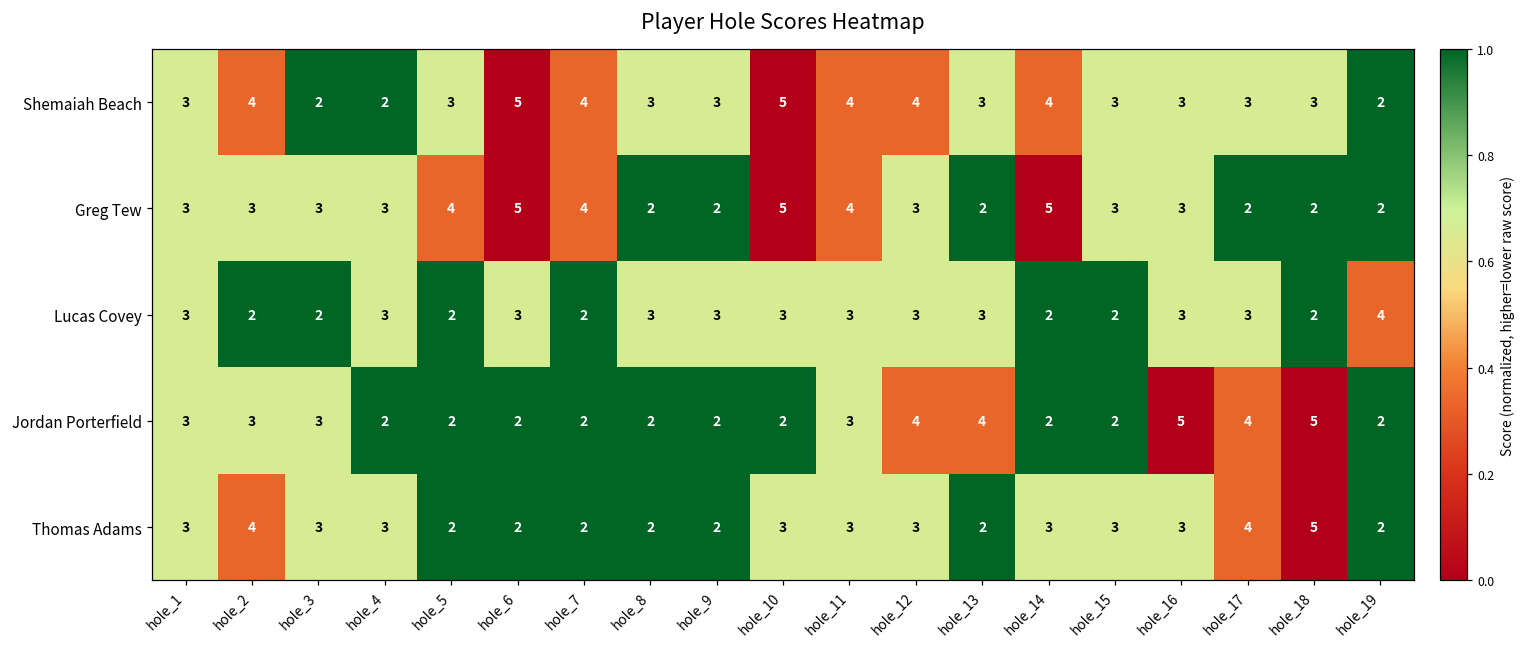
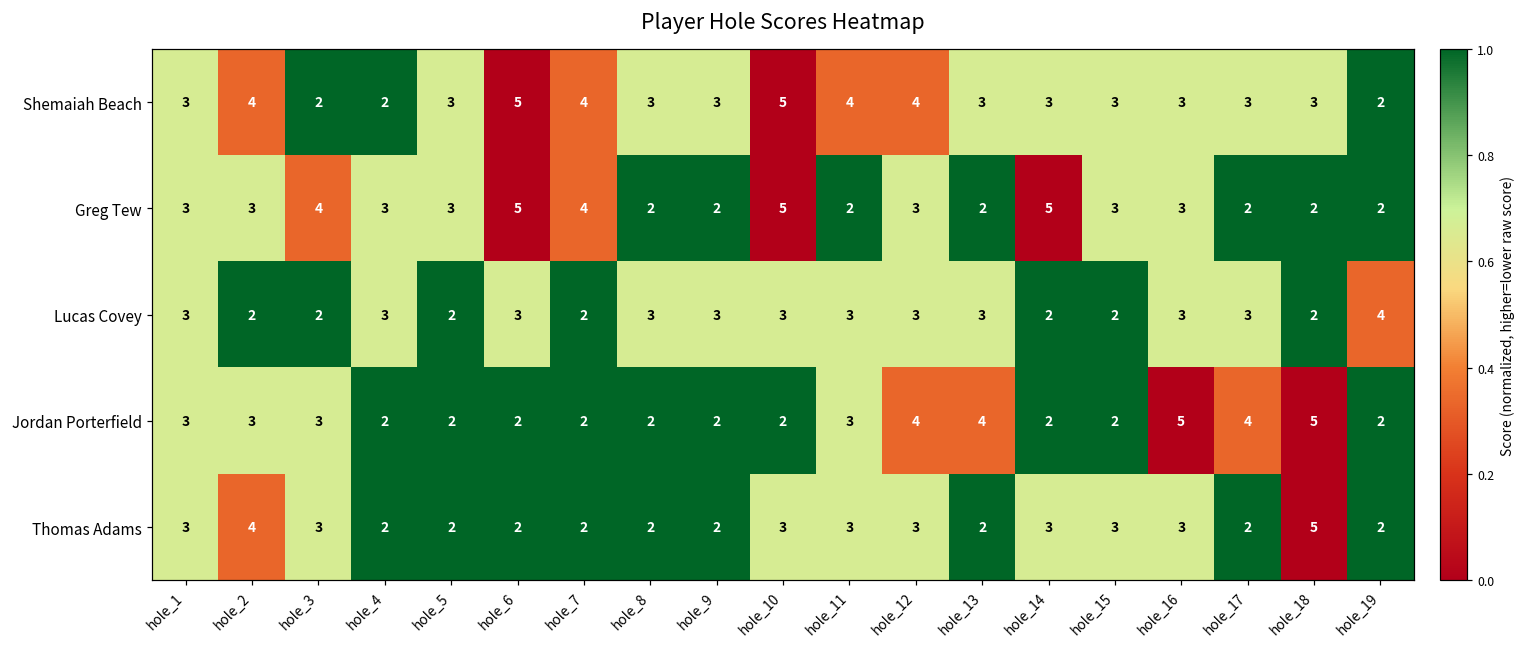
  {
    "Shemaiah Beach": {
      "hole_1": 3,
      "hole_2": 4,
      "hole_3": 2,
      "hole_4": 2,
      "hole_5": 3,
      "hole_6": 5,
      "hole_7": 4,
      "hole_8": 3,
      "hole_9": 3,
      "hole_10": 5,
      "hole_11": 4,
      "hole_12": 4,
      "hole_13": 3,
-     "hole_14": 4,
+     "hole_14": 3,
      "hole_15": 3,
      "hole_16": 3,
      "hole_17": 3,
      "hole_18": 3,
      "hole_19": 2
    },
    "Greg Tew": {
      "hole_1": 3,
      "hole_2": 3,
-     "hole_3": 3,
+     "hole_3": 4,
      "hole_4": 3,
-     "hole_5": 4,
+     "hole_5": 3,
      "hole_6": 5,
      "hole_7": 4,
      "hole_8": 2,
      "hole_9": 2,
      "hole_10": 5,
-     "hole_11": 4,
+     "hole_11": 2,
      "hole_12": 3,
      "hole_13": 2,
      "hole_14": 5,
      "hole_15": 3,
      "hole_16": 3,
      "hole_17": 2,
      "hole_18": 2,
      "hole_19": 2
    },
    "Lucas Covey": {
      "hole_1": 3,
      "hole_2": 2,
      "hole_3": 2,
      "hole_4": 3,
      "hole_5": 2,
      "hole_6": 3,
      "hole_7": 2,
      "hole_8": 3,
      "hole_9": 3,
      "hole_10": 3,
      "hole_11": 3,
      "hole_12": 3,
      "hole_13": 3,
      "hole_14": 2,
      "hole_15": 2,
      "hole_16": 3,
      "hole_17": 3,
      "hole_18": 2,
      "hole_19": 4
    },
    "Jordan Porterfield": {
      "hole_1": 3,
      "hole_2": 3,
      "hole_3": 3,
      "hole_4": 2,
      "hole_5": 2,
      "hole_6": 2,
      "hole_7": 2,
      "hole_8": 2,
      "hole_9": 2,
      "hole_10": 2,
      "hole_11": 3,
      "hole_12": 4,
      "hole_13": 4,
      "hole_14": 2,
      "hole_15": 2,
      "hole_16": 5,
      "hole_17": 4,
      "hole_18": 5,
      "hole_19": 2
    },
    "Thomas Adams": {
      "hole_1": 3,
      "hole_2": 4,
      "hole_3": 3,
-     "hole_4": 3,
+     "hole_4": 2,
      "hole_5": 2,
      "hole_6": 2,
      "hole_7": 2,
      "hole_8": 2,
      "hole_9": 2,
      "hole_10": 3,
      "hole_11": 3,
      "hole_12": 3,
      "hole_13": 2,
      "hole_14": 3,
      "hole_15": 3,
      "hole_16": 3,
-     "hole_17": 4,
+     "hole_17": 2,
      "hole_18": 5,
      "hole_19": 2
    }
  }
